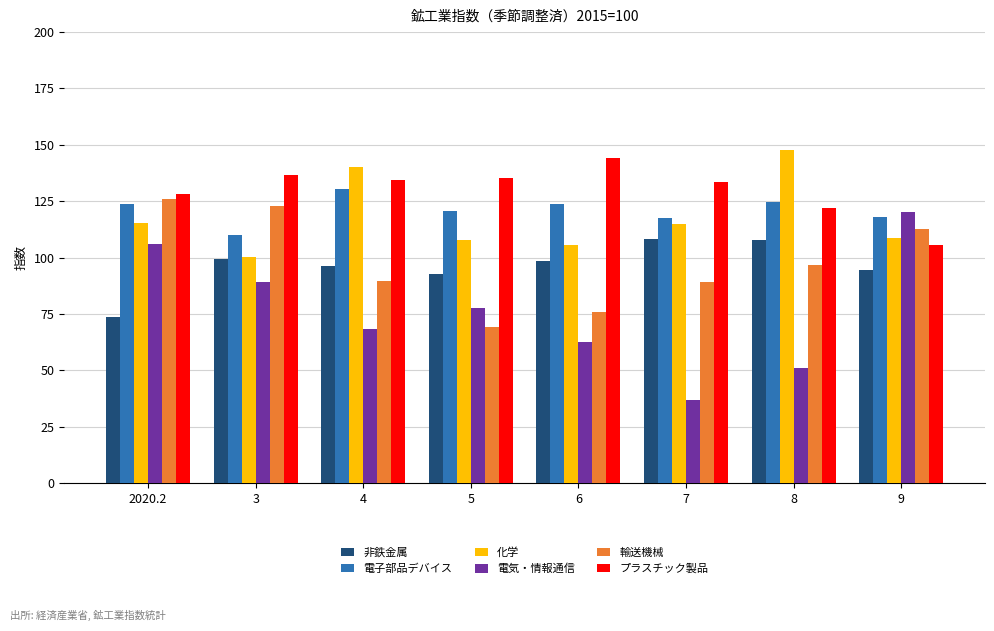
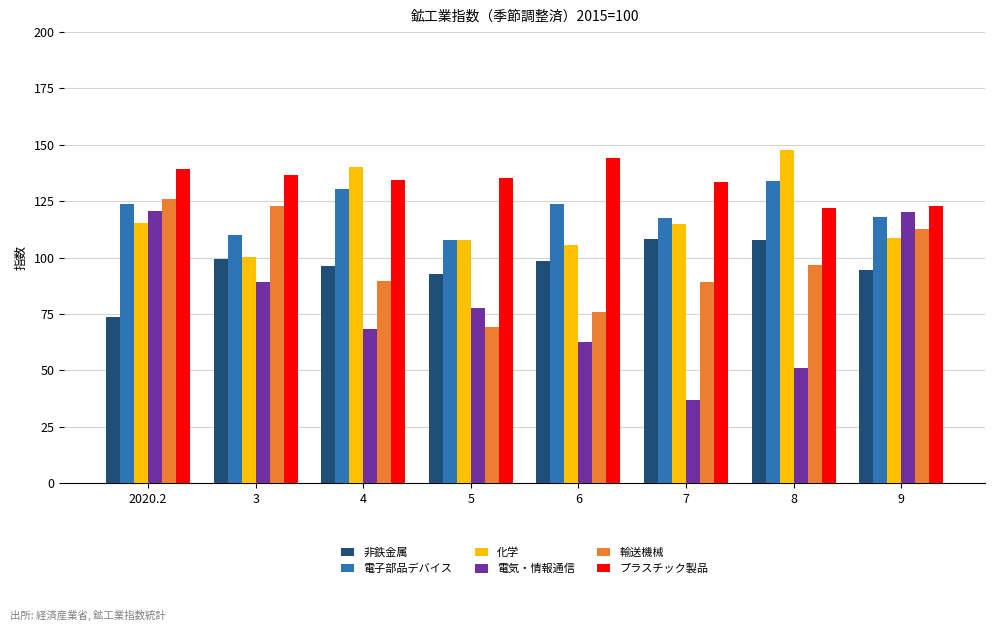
  {
    "非鉄金属": {
      "2020.2": 74,
      "3": 100,
      "4": 96,
      "5": 93,
      "6": 99,
      "7": 108,
      "8": 108,
      "9": 94
    },
    "電子部品デバイス": {
      "2020.2": 124,
      "3": 110,
      "4": 130,
-     "5": 121,
+     "5": 108,
      "6": 124,
      "7": 118,
-     "8": 125,
+     "8": 134,
      "9": 118
    },
    "化学": {
      "2020.2": 115,
      "3": 100,
      "4": 140,
      "5": 108,
      "6": 106,
      "7": 115,
      "8": 148,
      "9": 109
    },
    "電気・情報通信": {
-     "2020.2": 106,
+     "2020.2": 121,
      "3": 89,
      "4": 69,
      "5": 78,
      "6": 63,
      "7": 37,
      "8": 51,
      "9": 120
    },
    "輸送機械": {
      "2020.2": 126,
      "3": 123,
      "4": 90,
      "5": 69,
      "6": 76,
      "7": 89,
      "8": 97,
      "9": 113
    },
    "プラスチック製品": {
-     "2020.2": 128,
+     "2020.2": 139,
      "3": 137,
      "4": 134,
      "5": 135,
      "6": 144,
      "7": 134,
      "8": 122,
-     "9": 106
+     "9": 123
    }
  }
